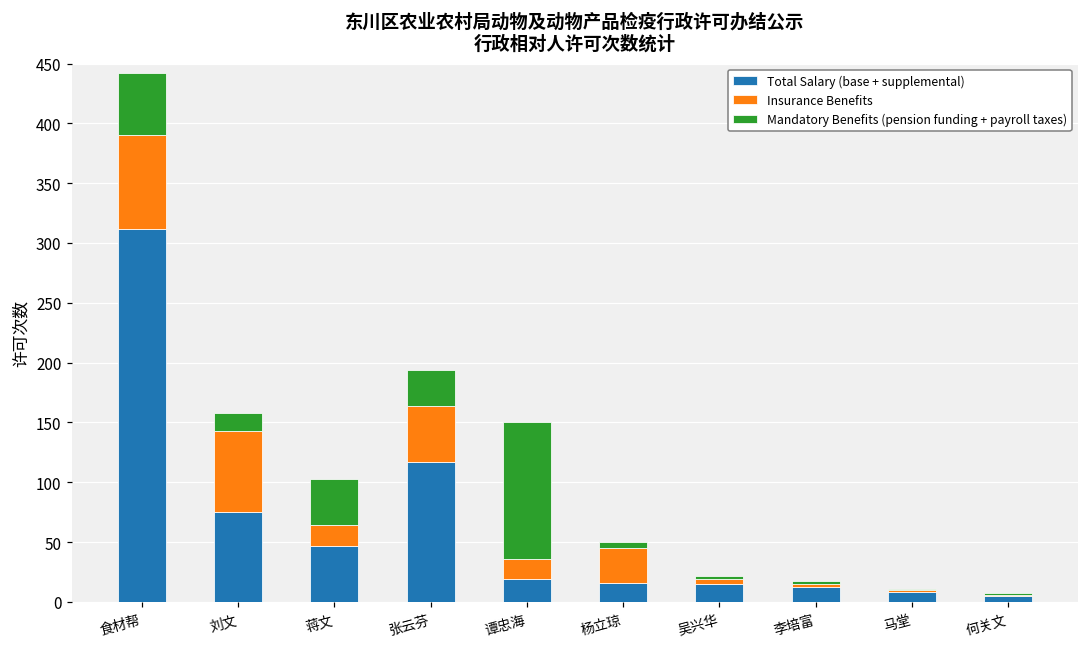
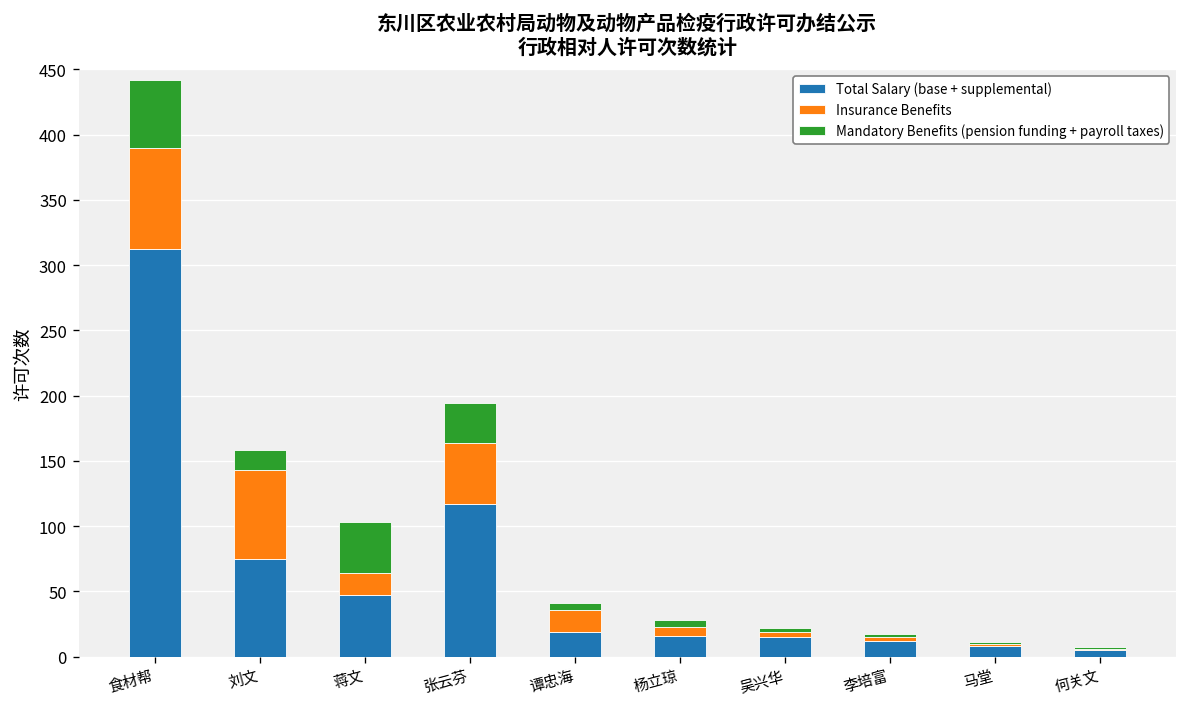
  {
    "Total Salary (base + supplemental)": {
      "食材帮": 312,
      "刘文": 75,
      "蒋文": 47,
      "张云芬": 117,
      "谭忠海": 19,
      "杨立琼": 16,
      "吴兴华": 15,
      "李培富": 12,
      "马堂": 8,
      "何关文": 5
    },
    "Insurance Benefits": {
      "食材帮": 78,
      "刘文": 68,
      "蒋文": 17,
      "张云芬": 47,
      "谭忠海": 17,
-     "杨立琼": 29,
+     "杨立琼": 7,
      "吴兴华": 4,
      "李培富": 3
    },
    "Mandatory Benefits (pension funding + payroll taxes)": {
      "食材帮": 52,
      "刘文": 15,
      "蒋文": 39,
      "张云芬": 30,
-     "谭忠海": 114,
+     "谭忠海": 5,
      "杨立琼": 5,
      "吴兴华": 3
    }
  }
